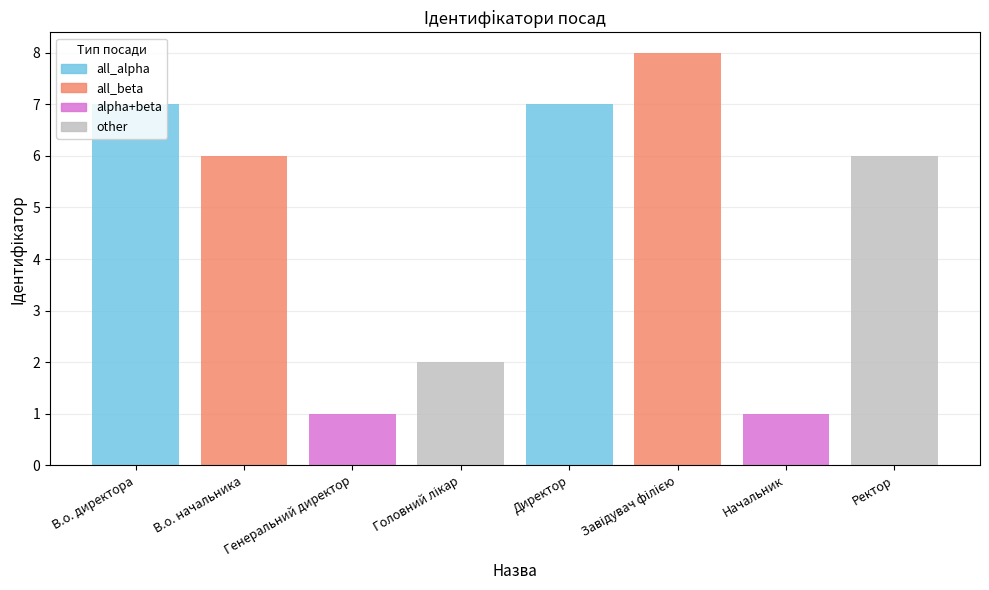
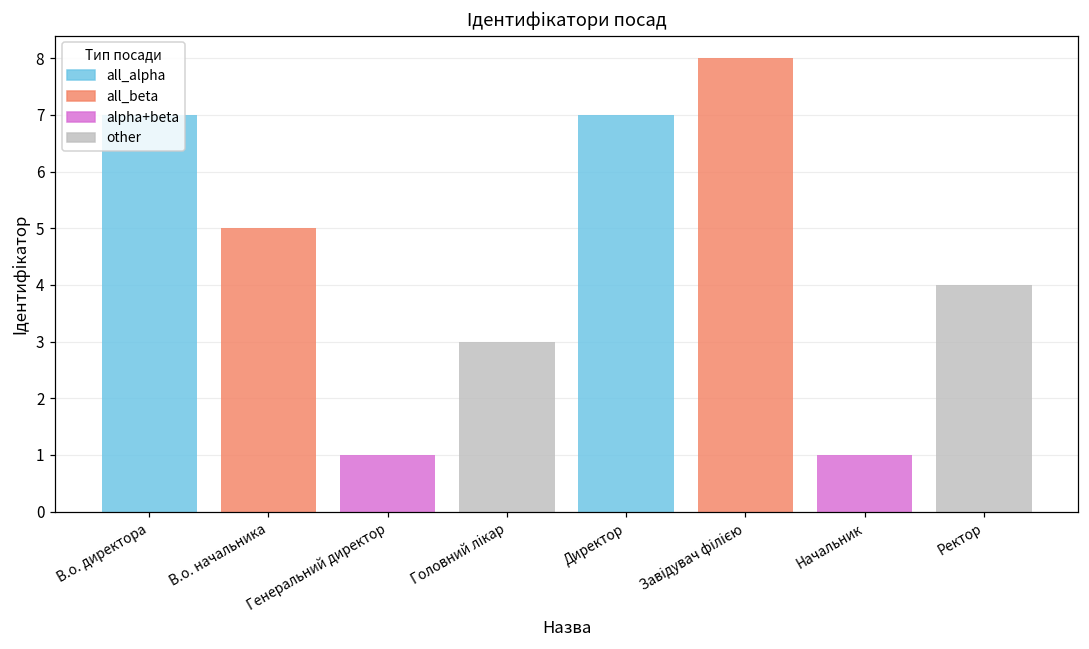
  {
-   "В.о. начальника": 6,
+   "В.о. начальника": 5,
    "Генеральний директор": 1,
-   "Головний лікар": 2,
+   "Головний лікар": 3,
    "Директор": 7,
    "Завідувач філією": 8,
    "Начальник": 1,
-   "Ректор": 6
+   "Ректор": 4
  }
